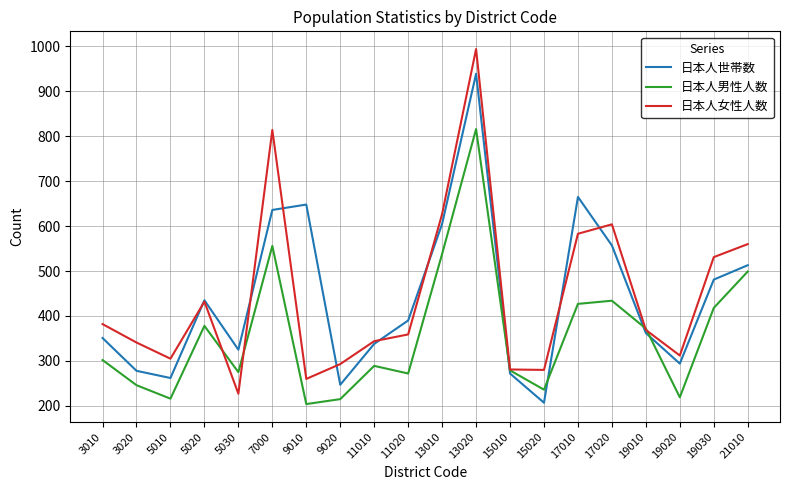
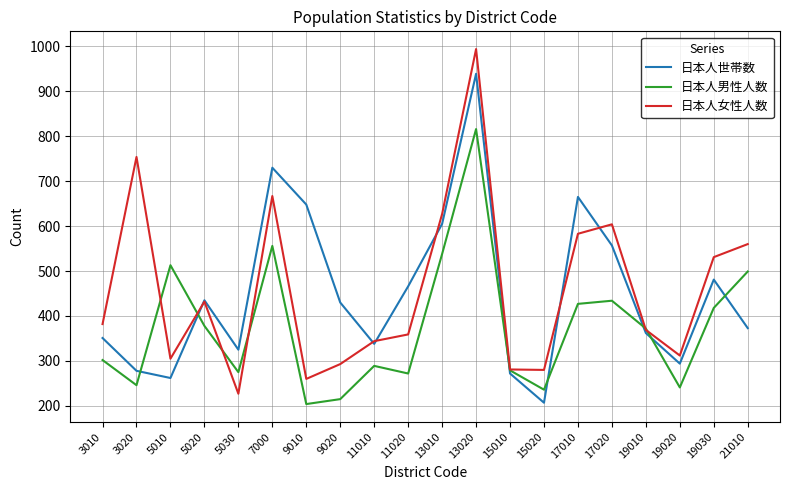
  {
    "日本人世帯数": {
      "3010": 350,
      "3020": 280,
      "5010": 260,
      "5030": 330,
-     "7000": 640,
+     "7000": 730,
      "9010": 650,
-     "9020": 250,
+     "9020": 430,
      "11010": 340,
-     "11020": 390,
+     "11020": 470,
      "13010": 610,
      "13020": 940,
      "15010": 270,
      "15020": 210,
      "17010": 670,
      "17020": 560,
      "19010": 360,
      "19020": 290,
      "19030": 480,
-     "21010": 510
+     "21010": 370
    },
    "日本人男性人数": {
      "3010": 300,
      "3020": 250,
-     "5010": 220,
+     "5010": 510,
      "5020": 380,
      "5030": 280,
      "7000": 560,
      "9010": 200,
      "9020": 220,
      "11010": 290,
      "11020": 270,
      "13010": 540,
      "13020": 820,
      "15020": 240,
      "17010": 430,
      "17020": 430,
-     "19020": 220,
+     "19020": 240,
      "19030": 420,
      "21010": 500
    },
    "日本人女性人数": {
      "3010": 380,
-     "3020": 340,
+     "3020": 750,
      "5010": 310,
      "5030": 230,
-     "7000": 810,
+     "7000": 670,
      "9010": 260,
      "9020": 290,
      "11010": 340,
      "11020": 360,
      "13010": 630,
      "13020": 990,
      "15020": 280,
      "17010": 580,
      "17020": 600,
      "19020": 310,
      "19030": 530,
      "21010": 560
    }
  }
